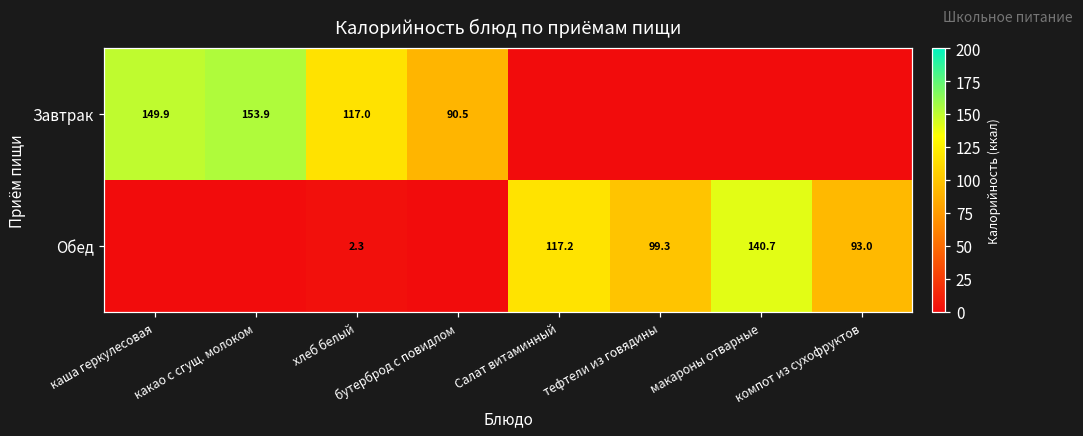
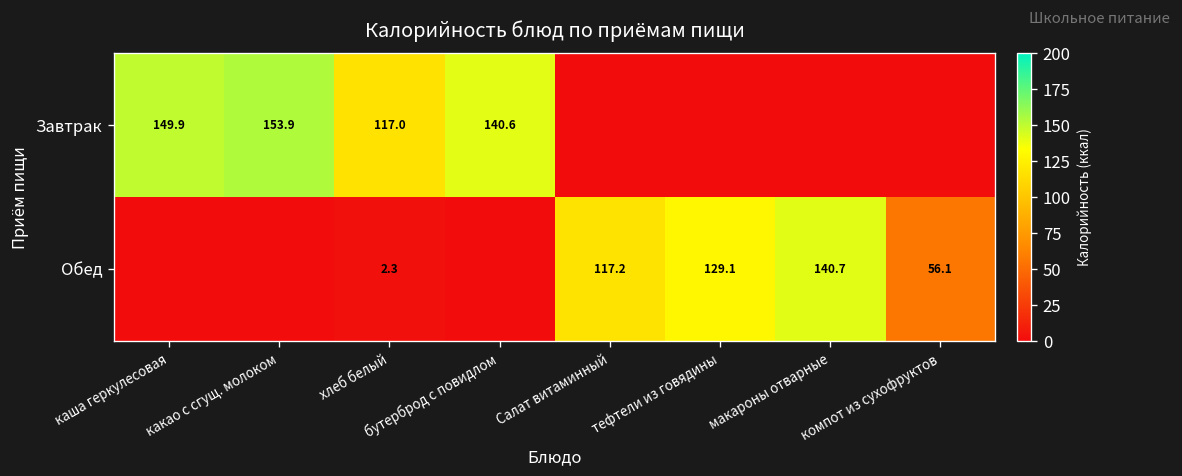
  {
    "Завтрак": {
      "каша геркулесовая": 149.9,
      "какао с сгущ. молоком": 153.9,
      "хлеб белый": 117.0,
-     "бутерброд с повидлом": 90.5
+     "бутерброд с повидлом": 140.6
    },
    "Обед": {
      "хлеб белый": 2.3,
      "Салат витаминный": 117.2,
-     "тефтели из говядины": 99.3,
+     "тефтели из говядины": 129.1,
      "макароны отварные": 140.7,
-     "компот из сухофруктов": 93.0
+     "компот из сухофруктов": 56.1
    }
  }
